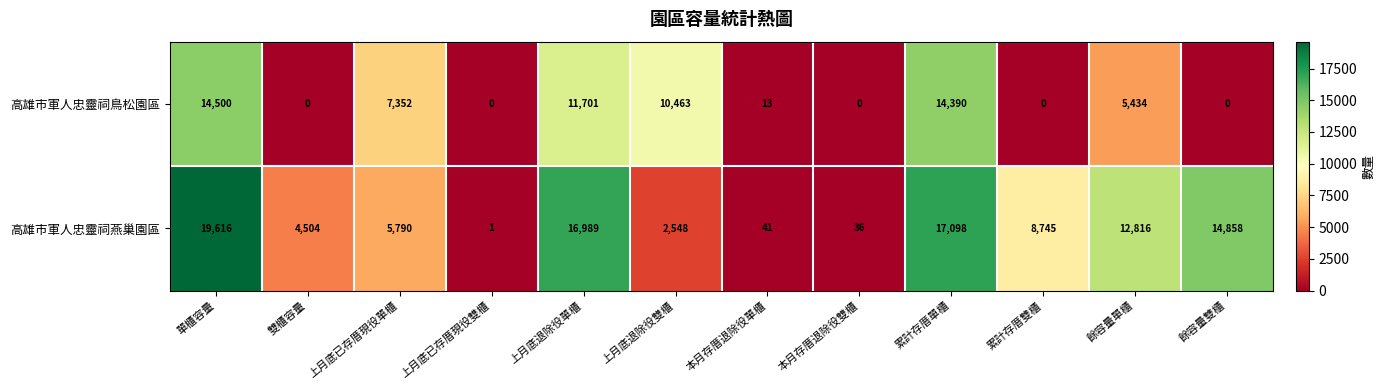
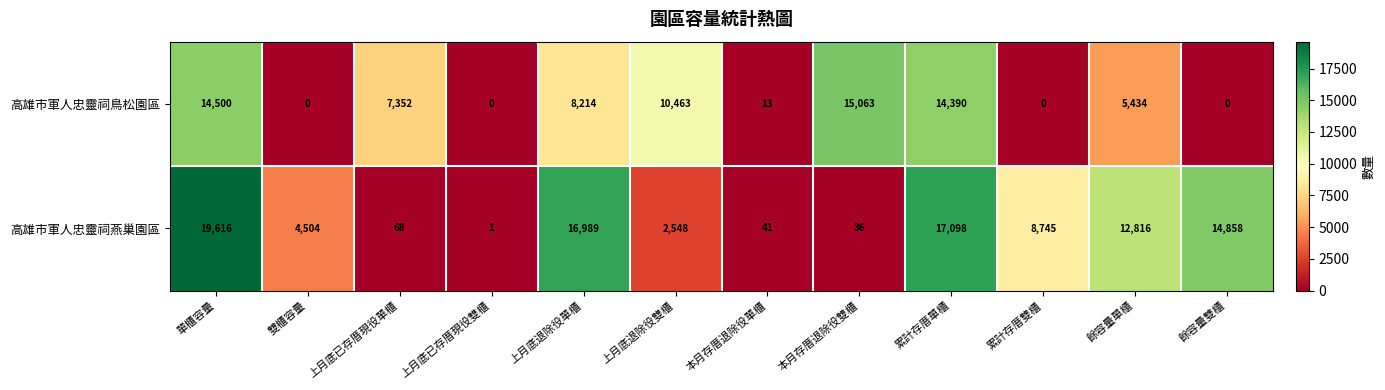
  {
    "高雄市軍人忠靈祠鳥松園區": {
      "單櫃容量": "14,500",
      "雙櫃容量": "0",
      "上月底已存厝現役單櫃": "7,352",
      "上月底已存厝現役雙櫃": "0",
-     "上月底退除役單櫃": "11,701",
+     "上月底退除役單櫃": "8,214",
      "上月底退除役雙櫃": "10,463",
      "本月存厝退除役單櫃": "13",
-     "本月存厝退除役雙櫃": "0",
+     "本月存厝退除役雙櫃": "15,063",
      "累計存厝單櫃": "14,390",
      "累計存厝雙櫃": "0",
      "餘容量單櫃": "5,434",
      "餘容量雙櫃": "0"
    },
    "高雄市軍人忠靈祠燕巢園區": {
      "單櫃容量": "19,616",
      "雙櫃容量": "4,504",
-     "上月底已存厝現役單櫃": "5,790",
+     "上月底已存厝現役單櫃": "68",
      "上月底已存厝現役雙櫃": "1",
      "上月底退除役單櫃": "16,989",
      "上月底退除役雙櫃": "2,548",
      "本月存厝退除役單櫃": "41",
      "本月存厝退除役雙櫃": "36",
      "累計存厝單櫃": "17,098",
      "累計存厝雙櫃": "8,745",
      "餘容量單櫃": "12,816",
      "餘容量雙櫃": "14,858"
    }
  }
